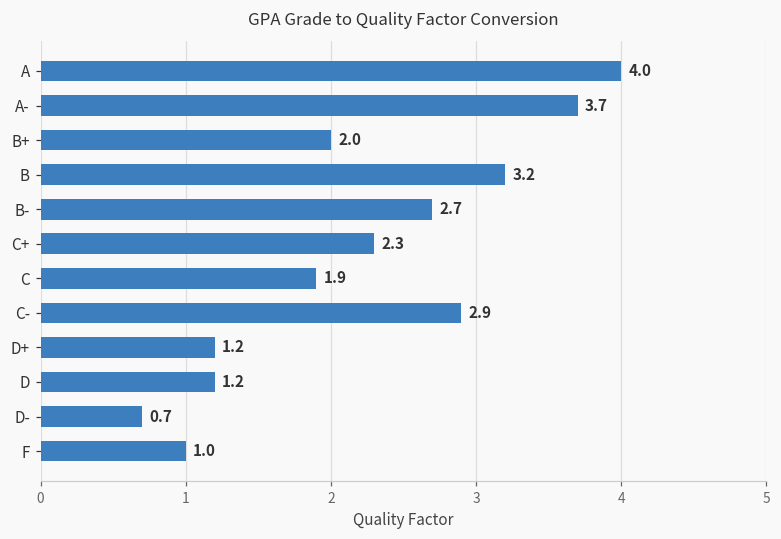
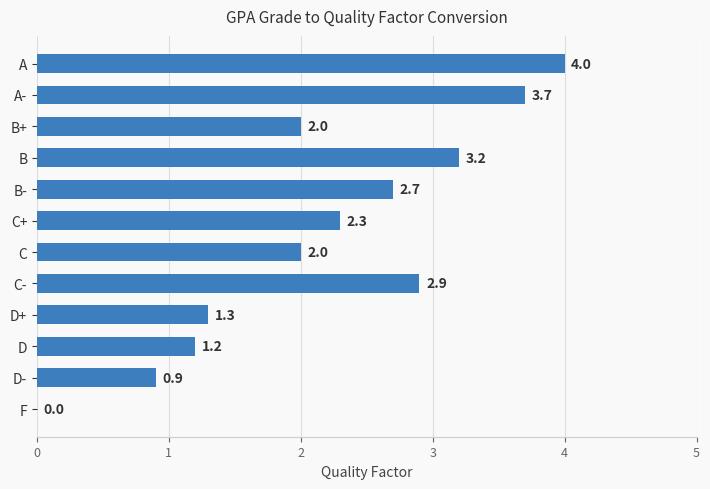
  {
    "A": 4.0,
    "A-": 3.7,
    "B+": 2.0,
    "B": 3.2,
    "B-": 2.7,
    "C+": 2.3,
-   "C": 1.9,
+   "C": 2.0,
    "C-": 2.9,
-   "D+": 1.2,
+   "D+": 1.3,
    "D": 1.2,
-   "D-": 0.7,
-   "F": 1.0
+   "D-": 0.9,
+   "F": 0.0
  }
